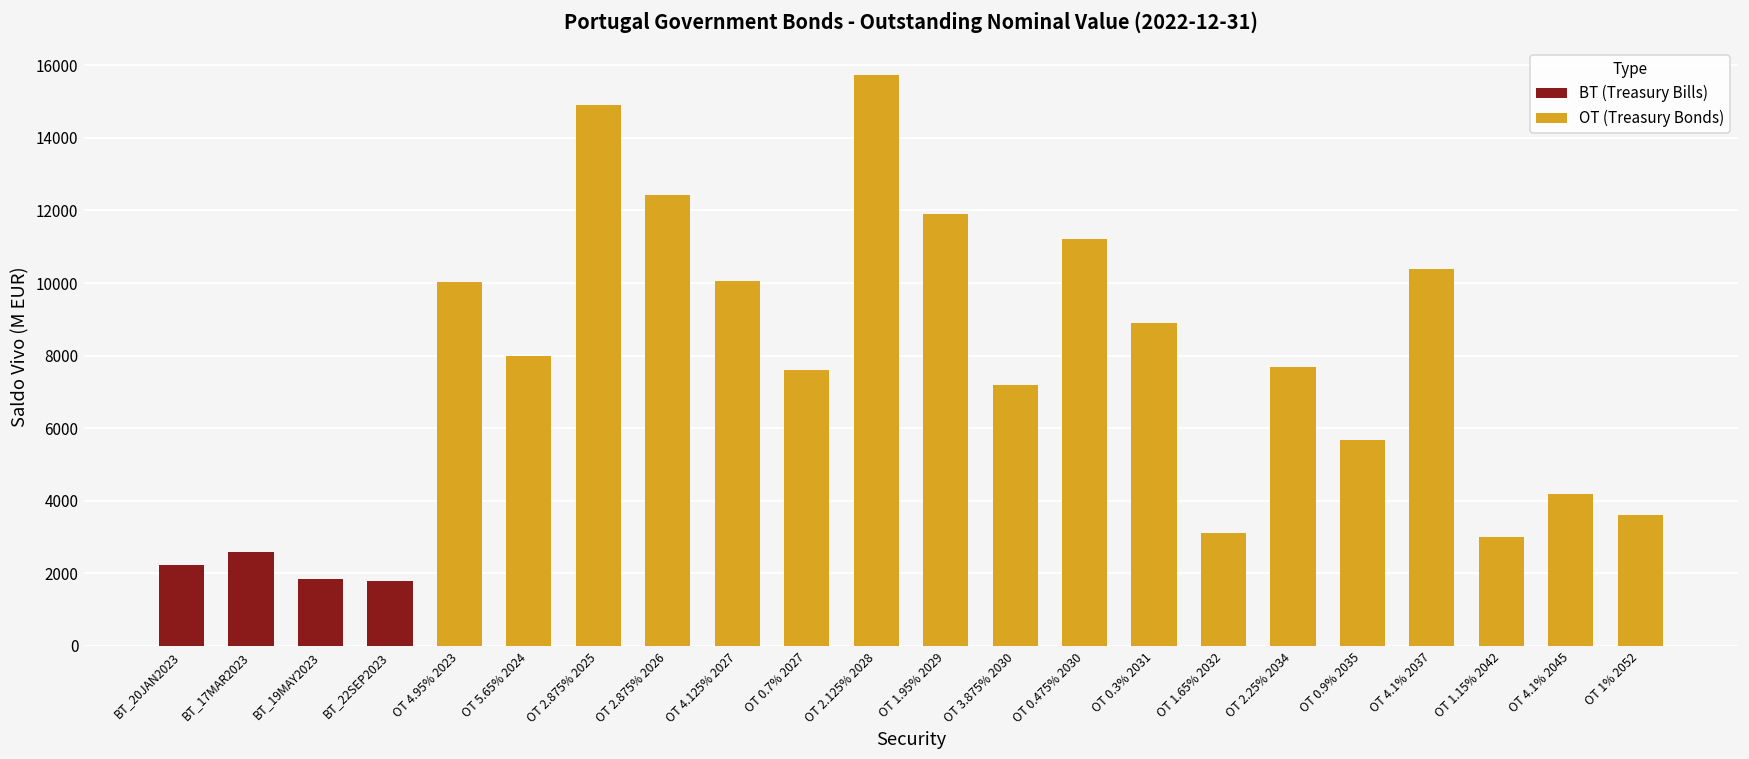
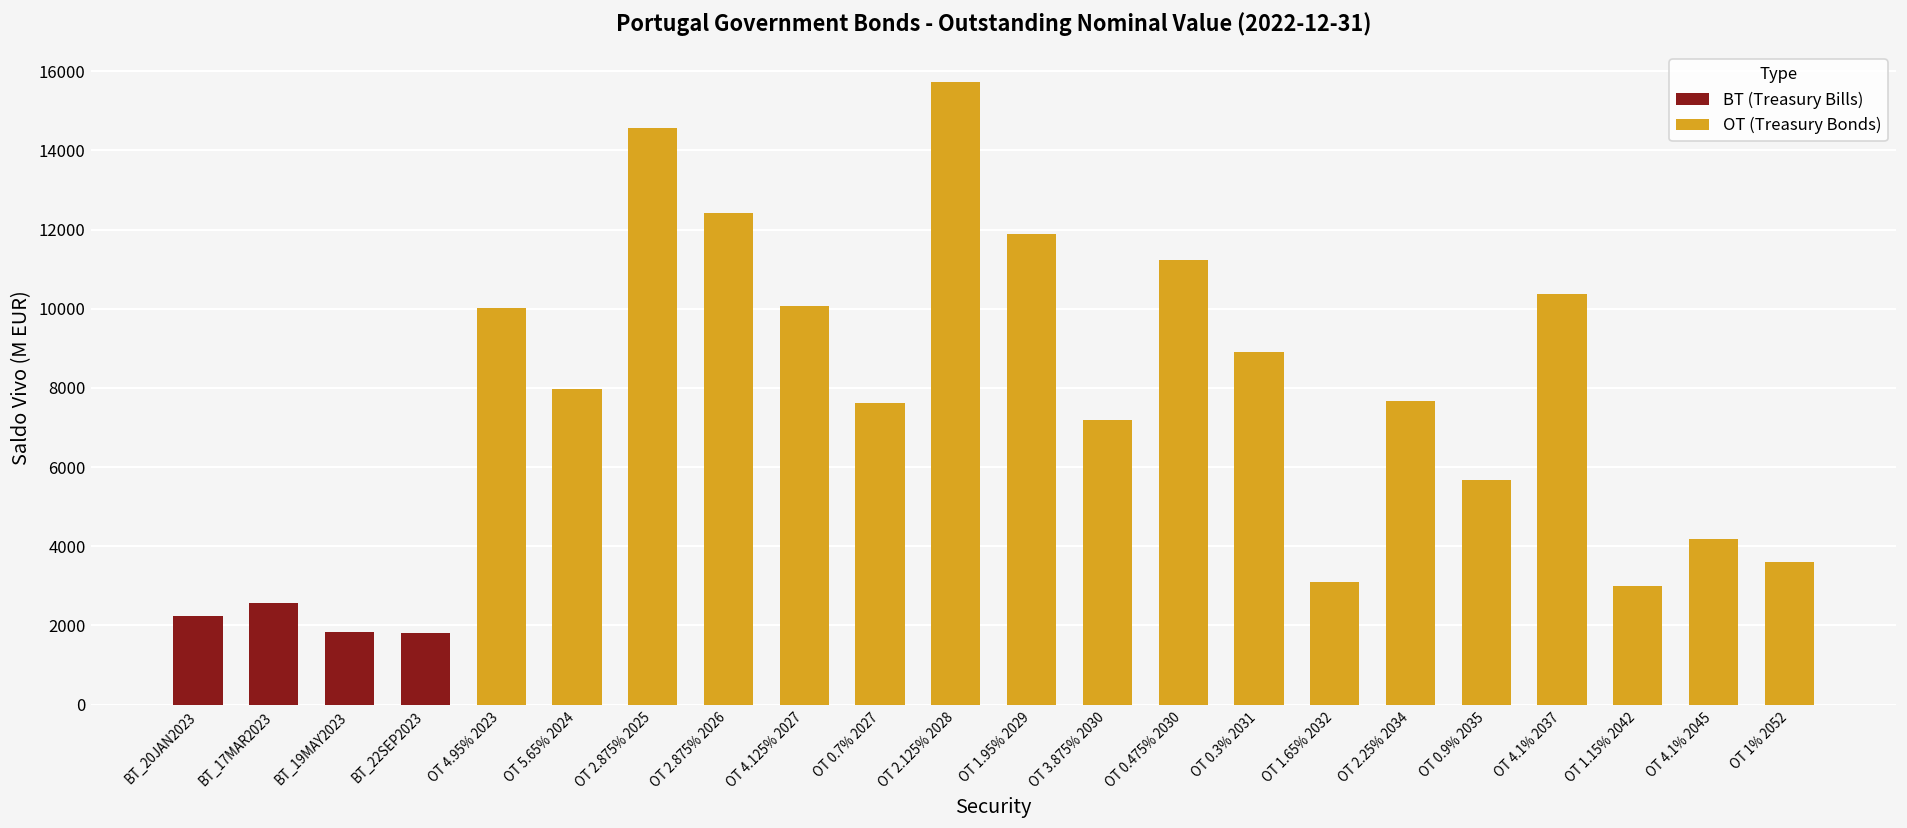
  {
    "BT (Treasury Bills)": {
      "BT_20JAN2023": 2200,
      "BT_17MAR2023": 2600,
      "BT_19MAY2023": 1800,
      "BT_22SEP2023": 1800
    },
    "OT (Treasury Bonds)": {
      "OT 4.95% 2023": 10000,
      "OT 5.65% 2024": 8000,
-     "OT 2.875% 2025": 14900,
+     "OT 2.875% 2025": 14600,
      "OT 2.875% 2026": 12400,
      "OT 4.125% 2027": 10100,
      "OT 0.7% 2027": 7600,
      "OT 2.125% 2028": 15700,
      "OT 1.95% 2029": 11900,
      "OT 3.875% 2030": 7200,
      "OT 0.475% 2030": 11200,
      "OT 0.3% 2031": 8900,
      "OT 1.65% 2032": 3100,
      "OT 2.25% 2034": 7700,
      "OT 0.9% 2035": 5700,
      "OT 4.1% 2037": 10400,
      "OT 1.15% 2042": 3000,
      "OT 4.1% 2045": 4200,
      "OT 1% 2052": 3600
    }
  }
